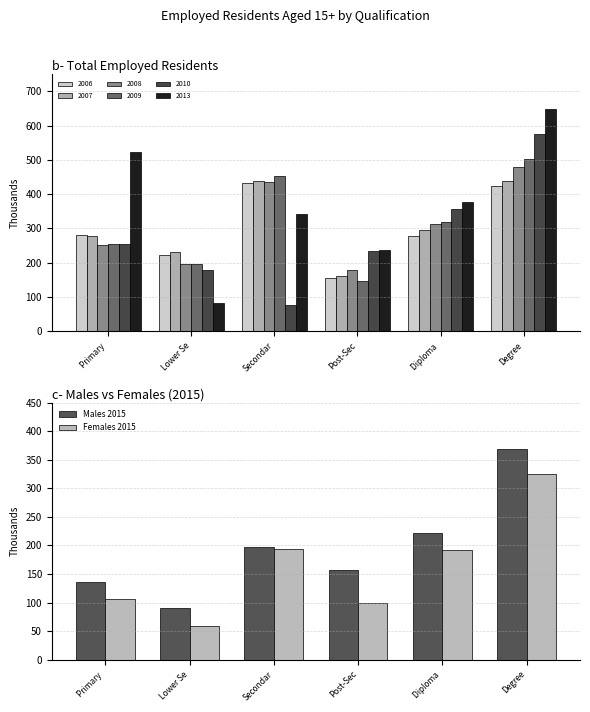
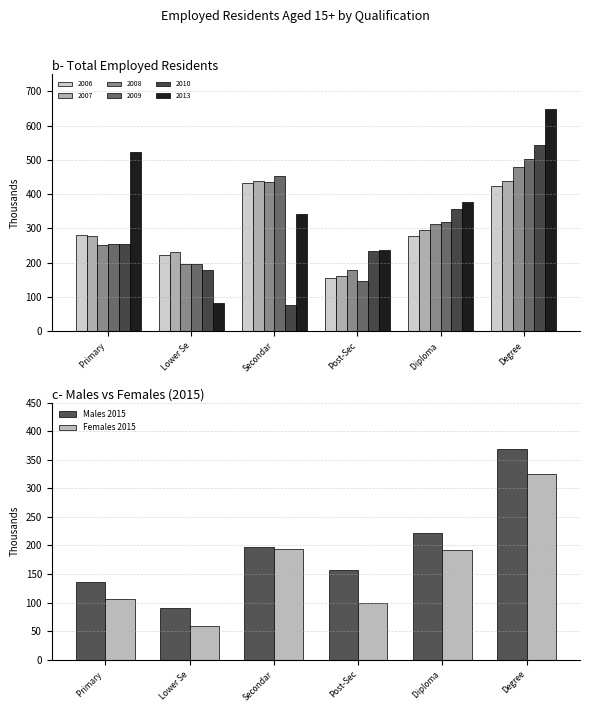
  {
    "b- Total Employed Residents": {
      "2010": {
        "Primary": 260,
        "Lower Se": 180,
        "Secondar": 80,
        "Post-Sec": 230,
        "Diploma": 360,
-       "Degree": 580
+       "Degree": 540
      },
      "2013": {
        "Primary": 520,
        "Lower Se": 80,
        "Secondar": 340,
        "Post-Sec": 240,
        "Diploma": 380,
        "Degree": 650
      }
    },
    "c- Males vs Females (2015)": {
      "Males 2015": {
        "Primary": 140,
        "Lower Se": 90,
        "Secondar": 200,
        "Post-Sec": 160,
        "Diploma": 220,
        "Degree": 370
      },
      "Females 2015": {
        "Primary": 110,
        "Lower Se": 60,
        "Secondar": 190,
        "Post-Sec": 100,
        "Diploma": 190,
        "Degree": 330
      }
    }
  }
